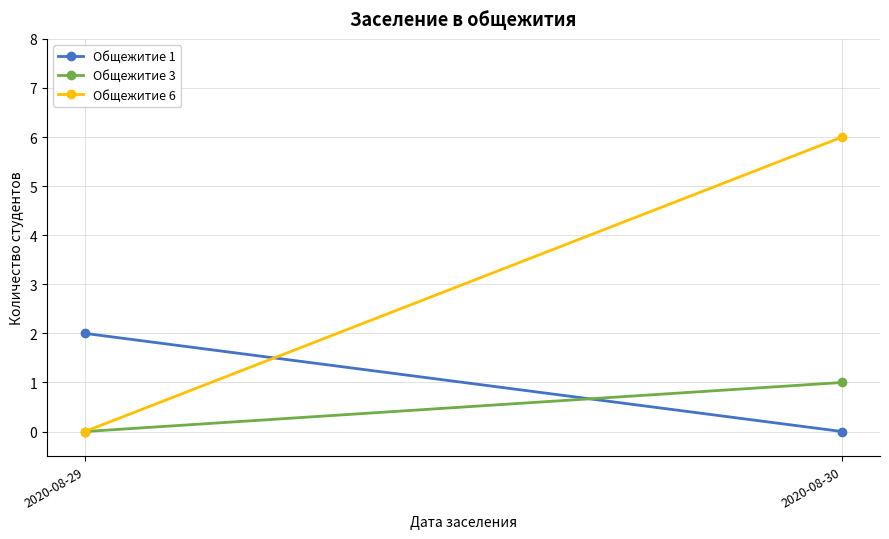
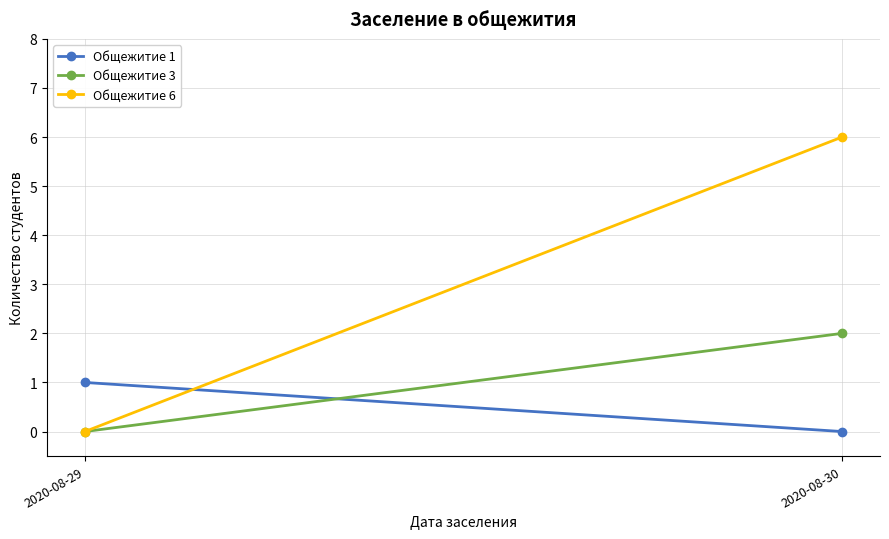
  {
    "Общежитие 1": {
-     "2020-08-29": 2,
+     "2020-08-29": 1,
      "2020-08-30": 0
    },
    "Общежитие 3": {
-     "2020-08-30": 1
+     "2020-08-30": 2
    },
    "Общежитие 6": {
      "2020-08-30": 6
    }
  }
